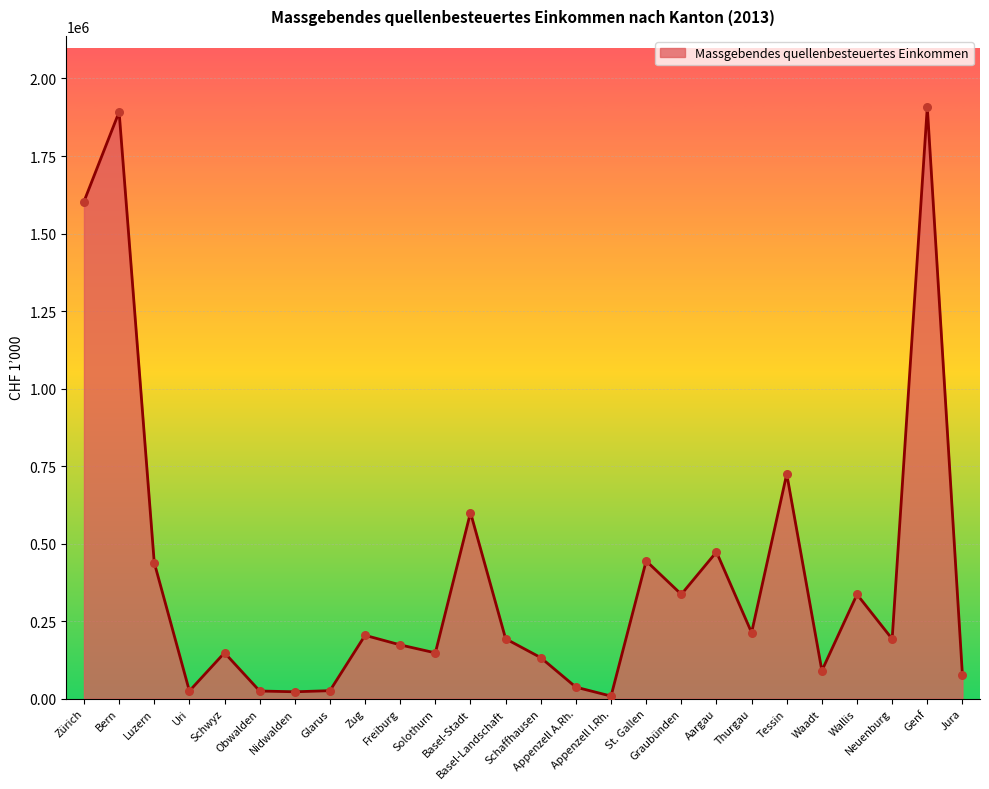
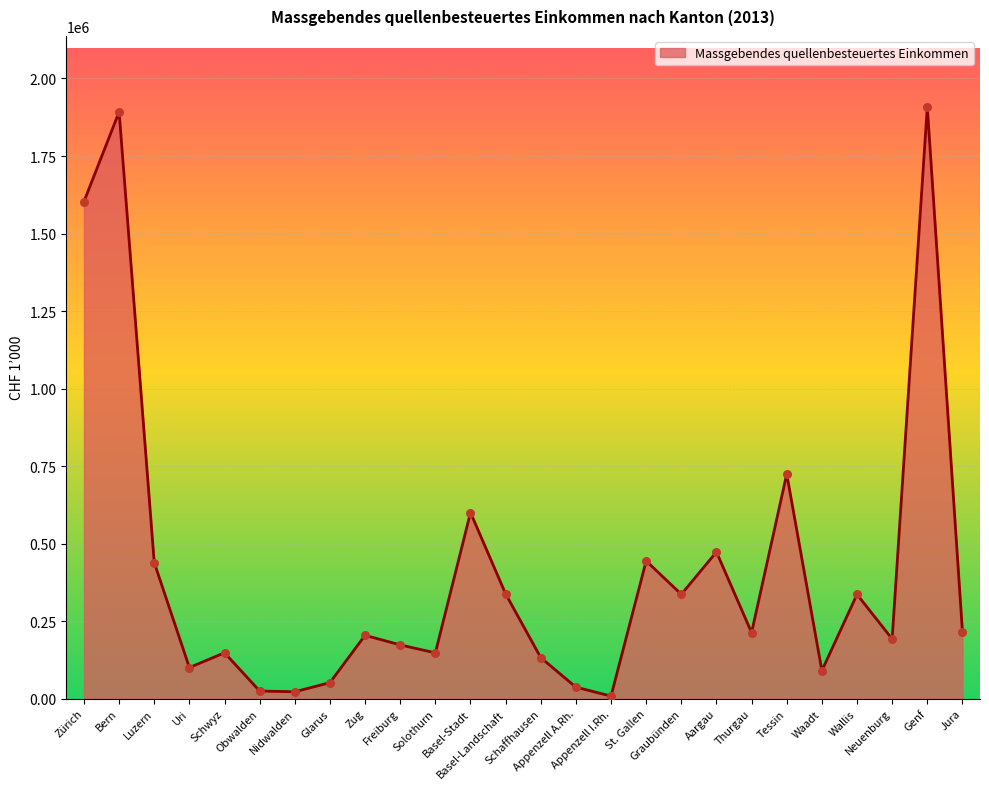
  {
    "Zürich": 1600000,
    "Bern": 1890000,
    "Luzern": 440000,
-   "Uri": 20000,
+   "Uri": 100000,
    "Schwyz": 150000,
    "Obwalden": 20000,
    "Nidwalden": 20000,
-   "Glarus": 30000,
+   "Glarus": 50000,
    "Zug": 200000,
    "Freiburg": 170000,
    "Solothurn": 150000,
    "Basel-Stadt": 600000,
-   "Basel-Landschaft": 190000,
+   "Basel-Landschaft": 340000,
    "Schaffhausen": 130000,
    "Appenzell A.Rh.": 40000,
    "Appenzell I.Rh.": 10000,
    "St. Gallen": 440000,
    "Graubünden": 340000,
    "Aargau": 470000,
    "Thurgau": 210000,
    "Tessin": 720000,
    "Waadt": 90000,
    "Wallis": 340000,
    "Neuenburg": 190000,
    "Genf": 1910000,
-   "Jura": 80000
+   "Jura": 220000
  }
